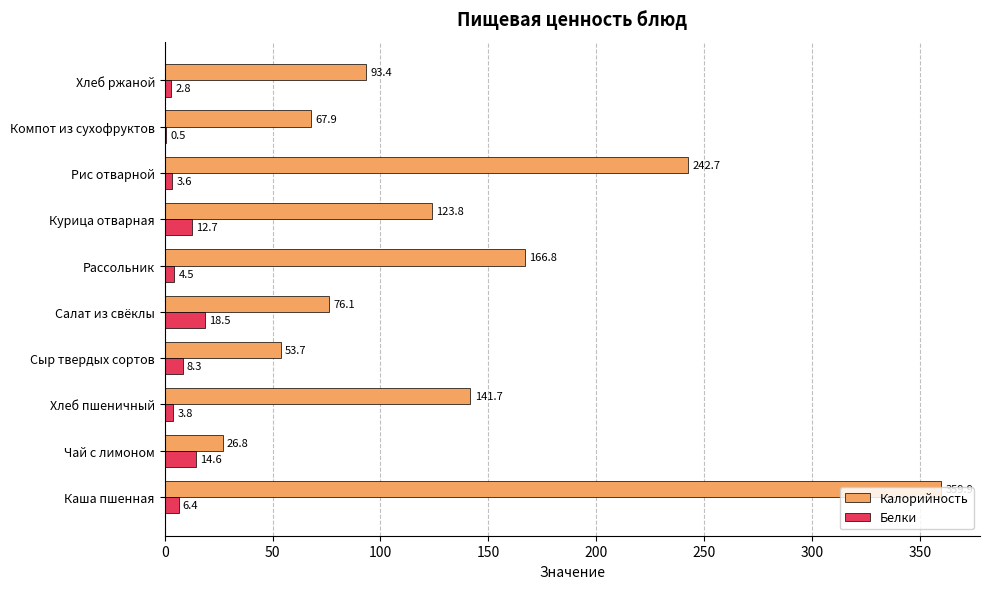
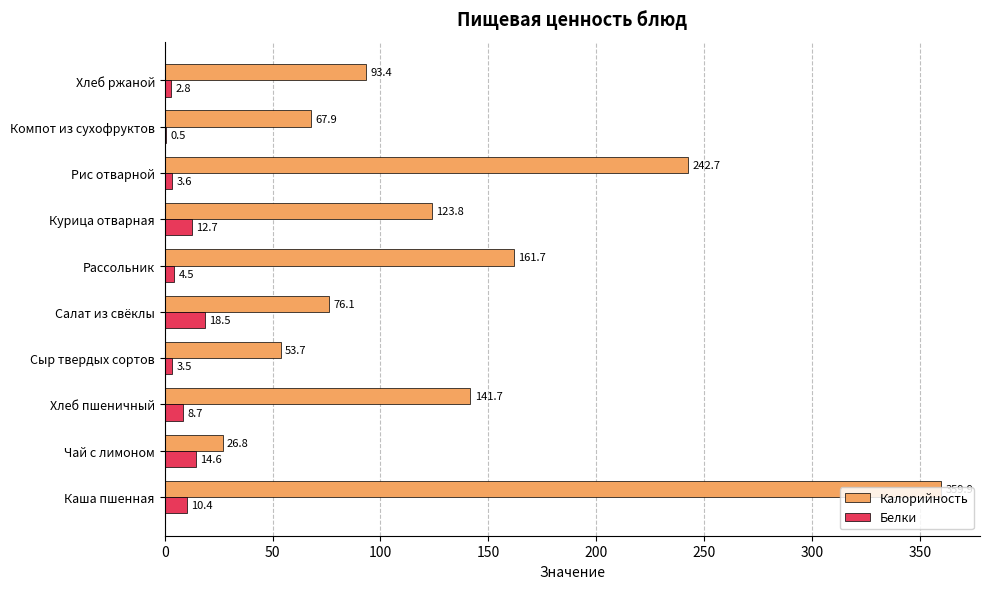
  {
    "Калорийность": {
      "Хлеб ржаной": 93.4,
      "Компот из сухофруктов": 67.9,
      "Рис отварной": 242.7,
      "Курица отварная": 123.8,
-     "Рассольник": 166.8,
+     "Рассольник": 161.7,
      "Салат из свёклы": 76.1,
      "Сыр твердых сортов": 53.7,
      "Хлеб пшеничный": 141.7,
      "Чай с лимоном": 26.8
    },
    "Белки": {
      "Хлеб ржаной": 2.8,
      "Компот из сухофруктов": 0.5,
      "Рис отварной": 3.6,
      "Курица отварная": 12.7,
      "Рассольник": 4.5,
      "Салат из свёклы": 18.5,
-     "Сыр твердых сортов": 8.3,
-     "Хлеб пшеничный": 3.8,
+     "Сыр твердых сортов": 3.5,
+     "Хлеб пшеничный": 8.7,
      "Чай с лимоном": 14.6,
-     "Каша пшенная": 6.4
+     "Каша пшенная": 10.4
    }
  }
